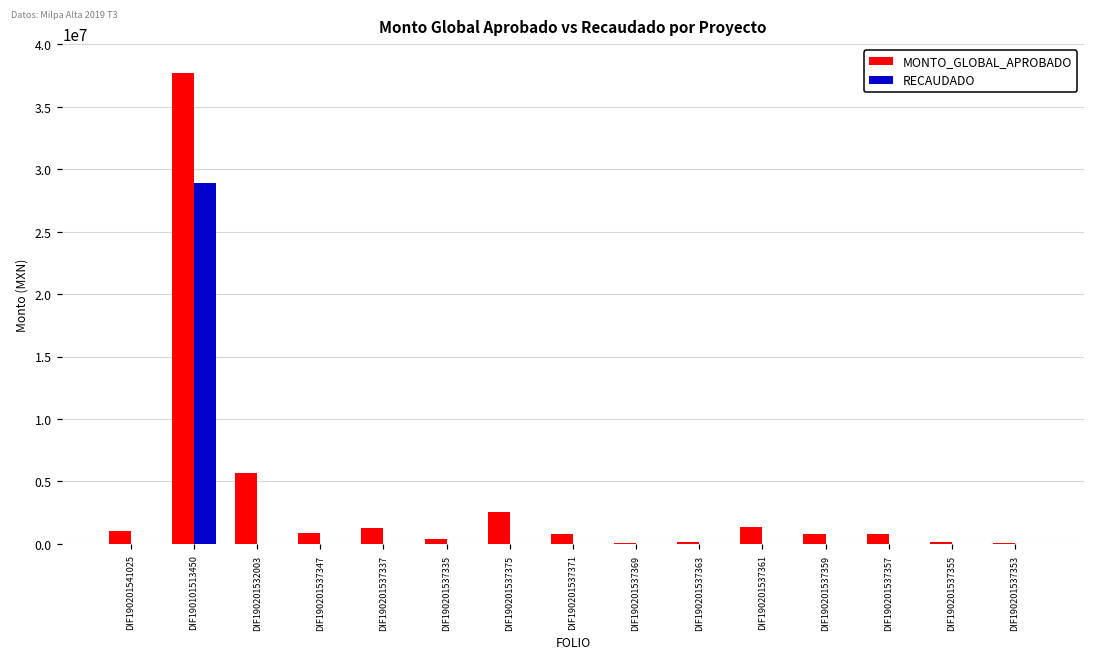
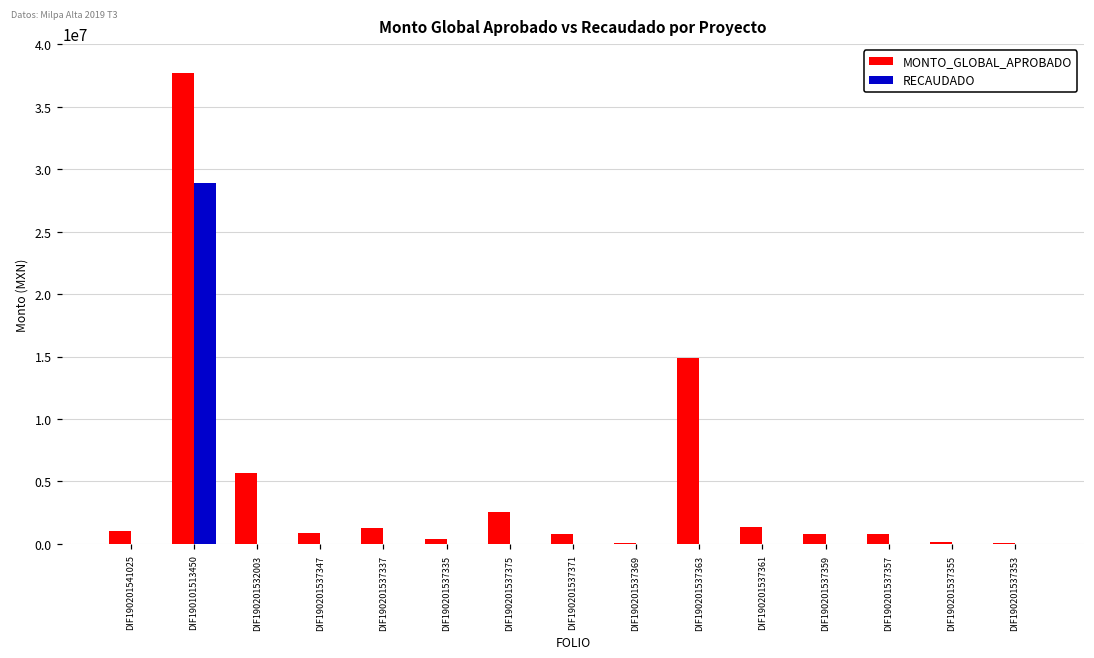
  {
    "MONTO_GLOBAL_APROBADO": {
      "DIF190201541025": 1000000,
      "DIF190101513450": 37700000,
      "DIF190201532003": 5700000,
      "DIF190201537347": 900000,
      "DIF190201537337": 1200000,
      "DIF190201537335": 400000,
      "DIF190201537375": 2500000,
      "DIF190201537371": 800000,
-     "DIF190201537363": 200000,
+     "DIF190201537363": 14900000,
      "DIF190201537361": 1400000,
      "DIF190201537359": 800000,
      "DIF190201537357": 800000
    },
    "RECAUDADO": {
      "DIF190201541025": 0,
      "DIF190101513450": 28900000,
      "DIF190201532003": 0,
      "DIF190201537347": 0,
      "DIF190201537337": 0,
      "DIF190201537335": 0,
      "DIF190201537375": 0,
      "DIF190201537371": 0,
      "DIF190201537369": 0,
      "DIF190201537363": 0,
      "DIF190201537361": 0,
      "DIF190201537359": 0,
      "DIF190201537357": 0,
      "DIF190201537355": 0,
      "DIF190201537353": 0
    }
  }
